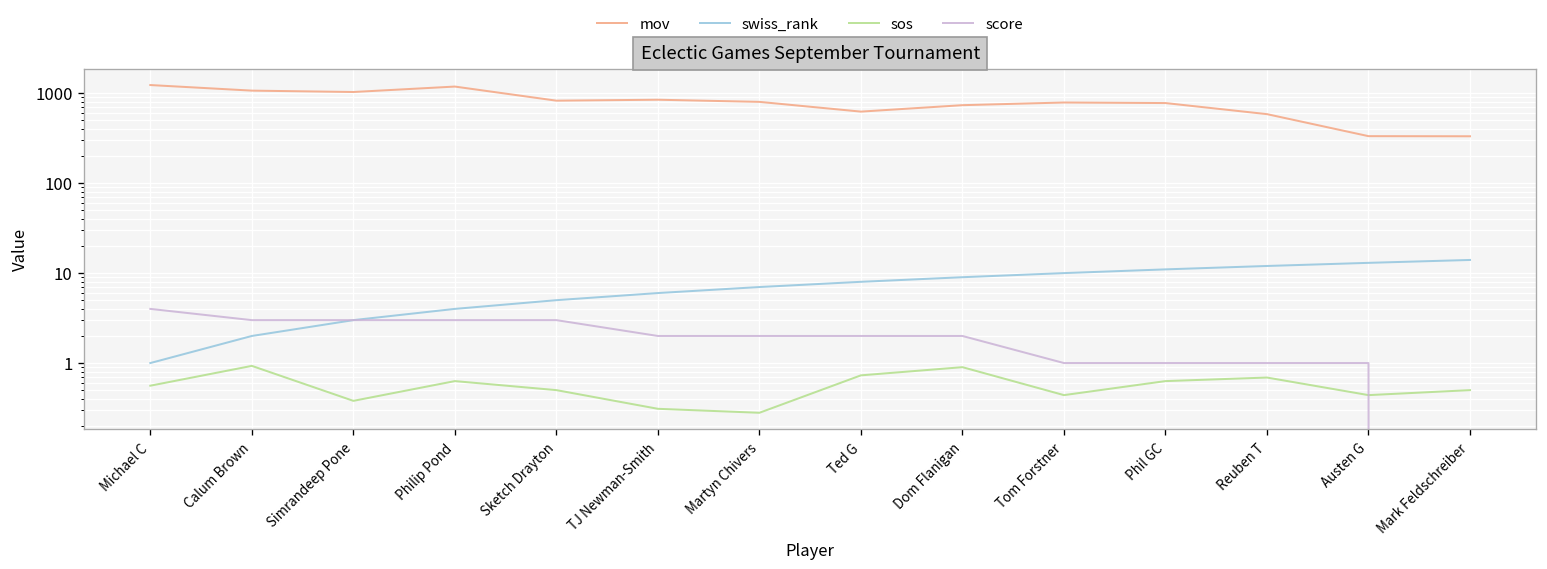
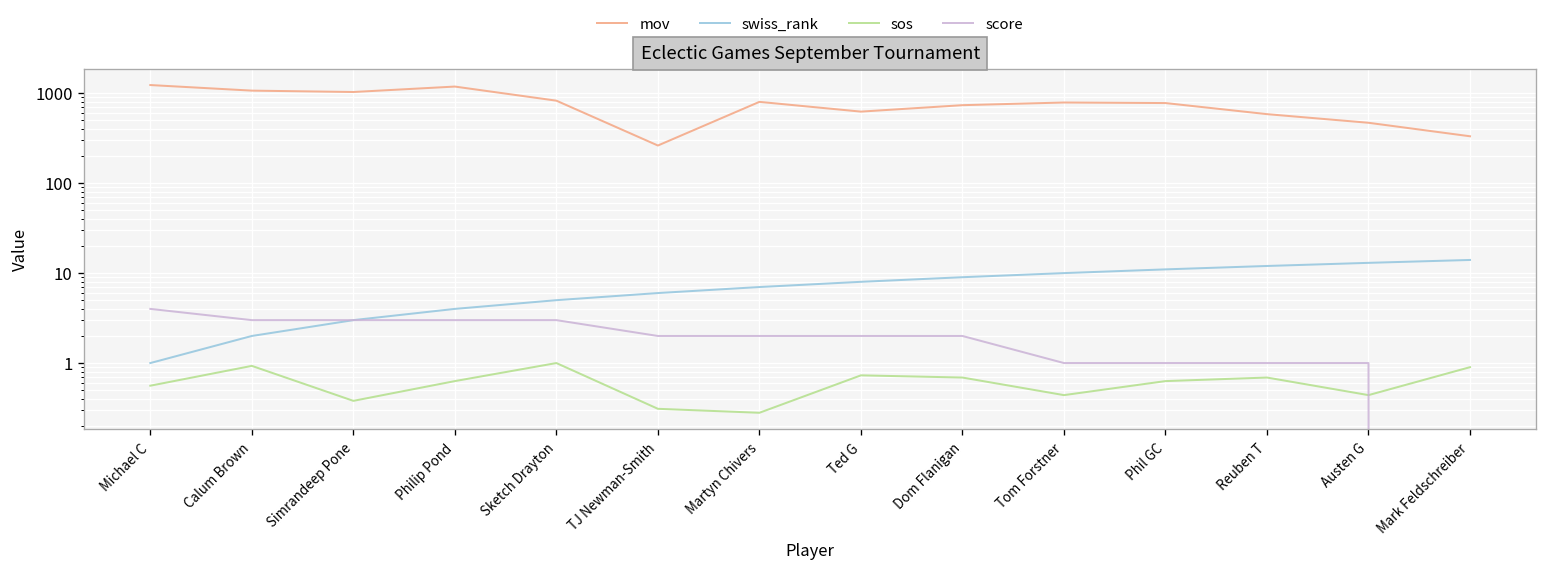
  {
    "mov": {
      "Michael C": 1200,
      "Calum Brown": 1100,
      "Simrandeep Pone": 1000,
      "Philip Pond": 1200,
      "Sketch Drayton": 800,
-     "TJ Newman-Smith": 800,
+     "TJ Newman-Smith": 260,
      "Martyn Chivers": 800,
      "Ted G": 600,
      "Dom Flanigan": 700,
      "Tom Forstner": 800,
      "Phil GC": 800,
      "Reuben T": 600,
-     "Austen G": 300,
+     "Austen G": 500,
      "Mark Feldschreiber": 300
    },
    "sos": {
      "Michael C": 0.6,
      "Calum Brown": 0.9,
      "Simrandeep Pone": 0.4,
      "Philip Pond": 0.6,
-     "Sketch Drayton": 0.5,
+     "Sketch Drayton": 1.0,
      "TJ Newman-Smith": 0.3,
      "Martyn Chivers": 0.3,
      "Ted G": 0.7,
-     "Dom Flanigan": 0.9,
+     "Dom Flanigan": 0.7,
      "Tom Forstner": 0.4,
      "Phil GC": 0.6,
      "Reuben T": 0.7,
      "Austen G": 0.4,
-     "Mark Feldschreiber": 0.5
+     "Mark Feldschreiber": 0.9
    }
  }
